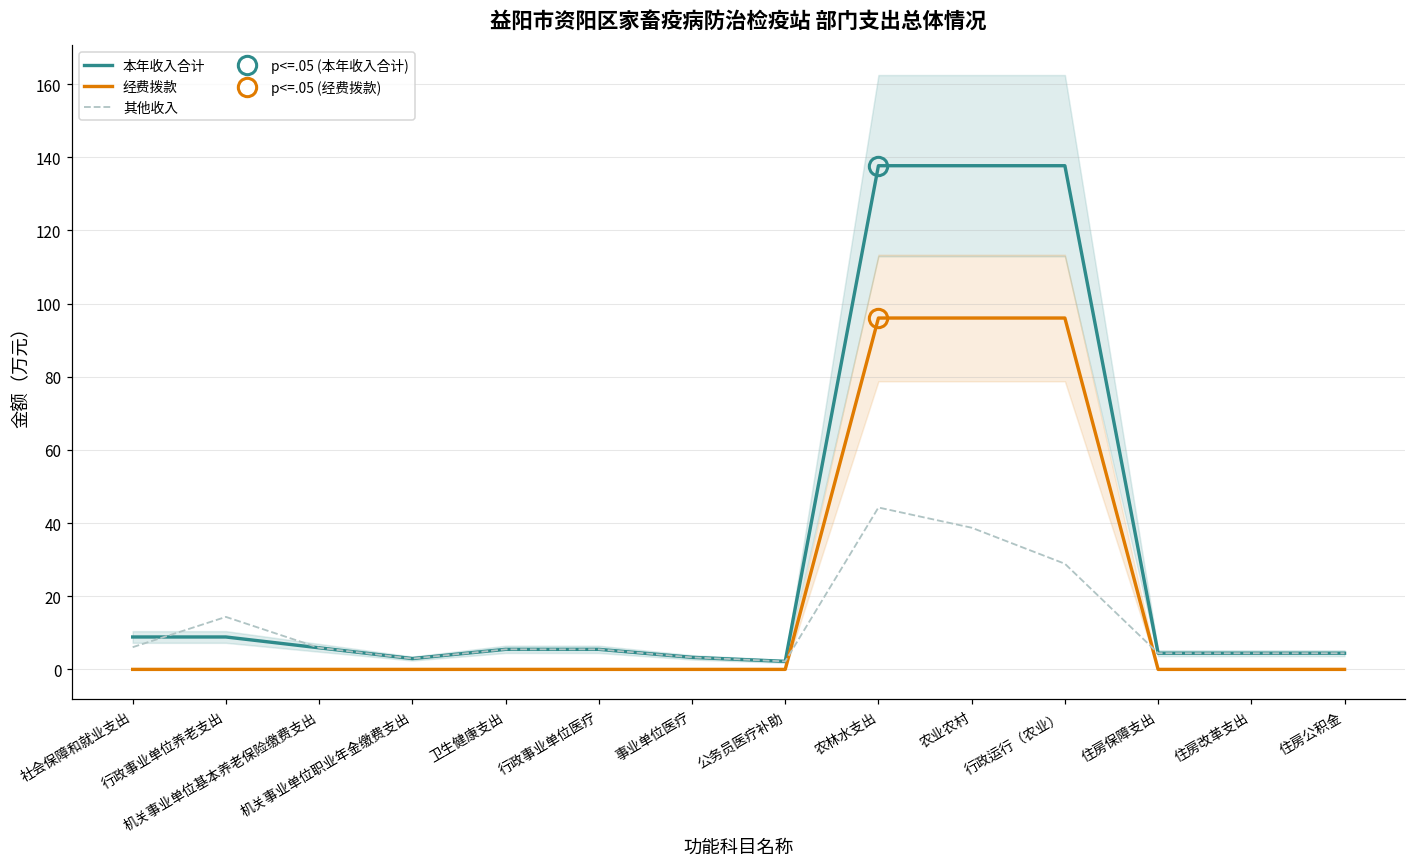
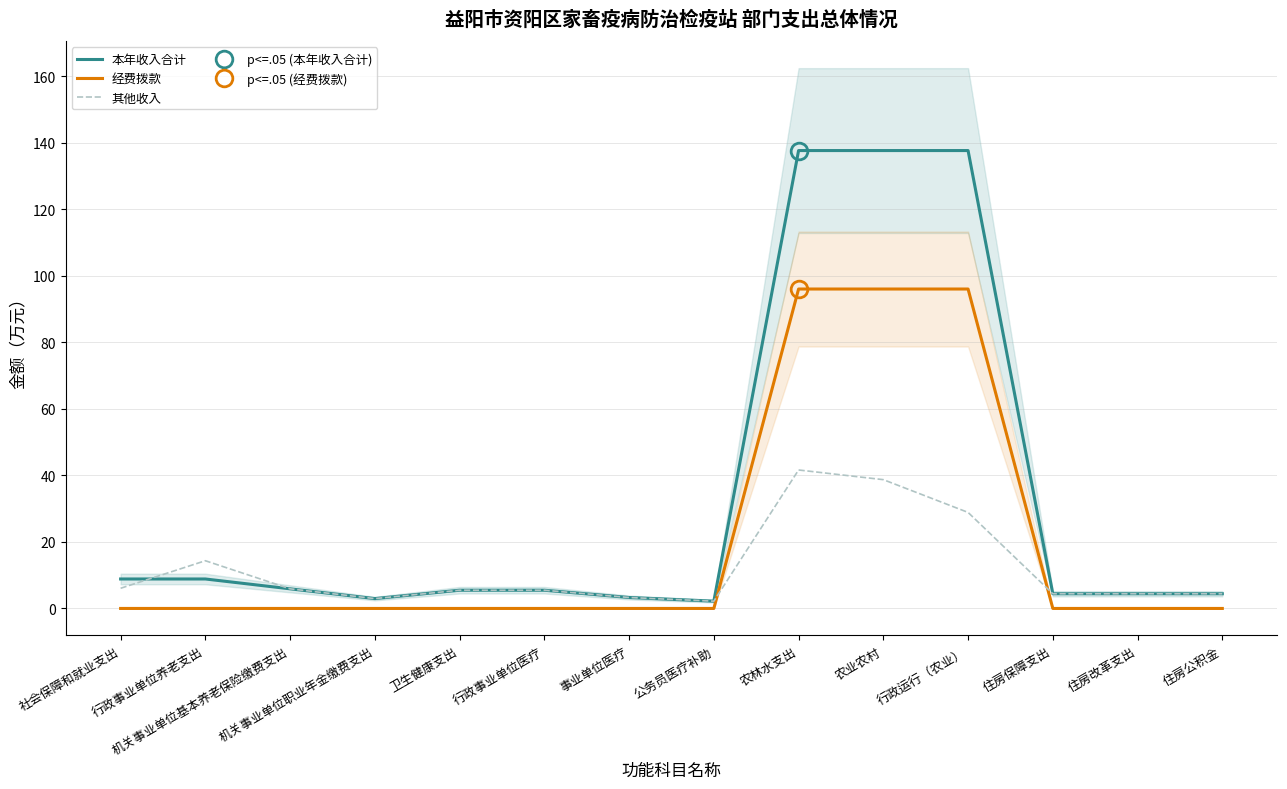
  {
    "其他收入": {
      "社会保障和就业支出": 6,
      "行政事业单位养老支出": 14,
-     "农林水支出": 44,
+     "农林水支出": 42,
      "农业农村": 39,
      "行政运行（农业）": 29
    }
  }
